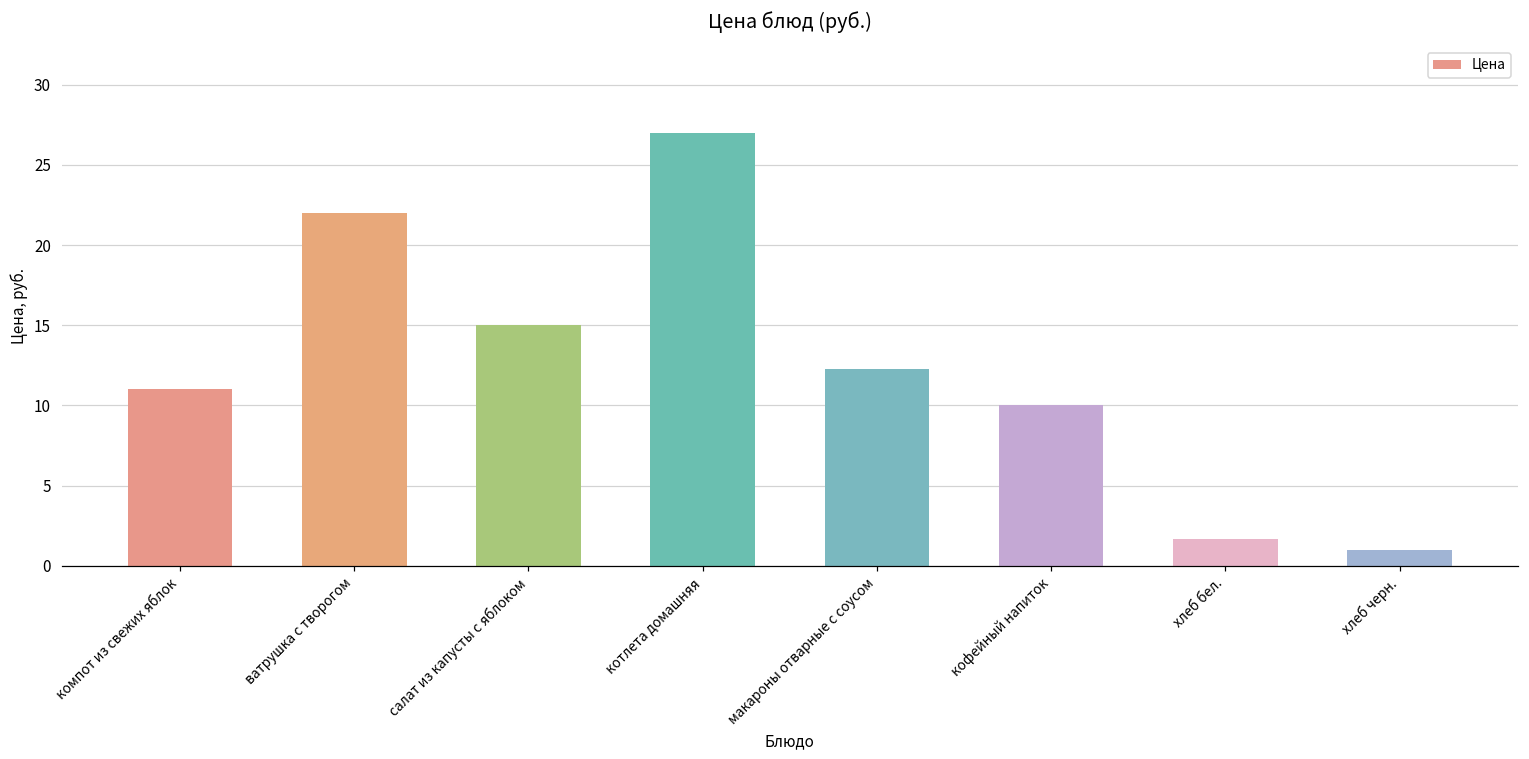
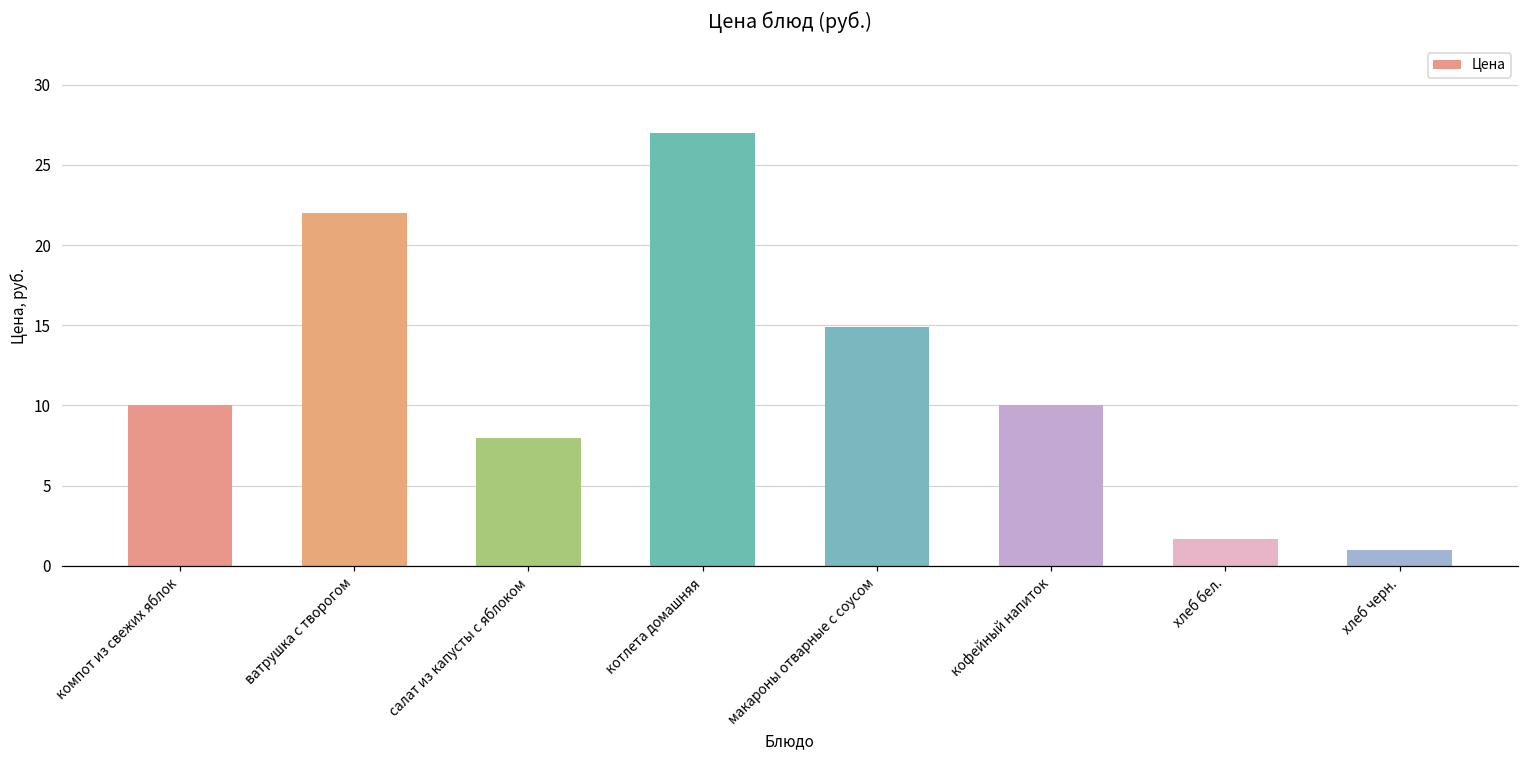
  {
-   "компот из свежих яблок": 11,
+   "компот из свежих яблок": 10,
    "ватрушка с творогом": 22.0,
-   "салат из капусты с яблоком": 15,
+   "салат из капусты с яблоком": 8,
    "котлета домашняя": 27.0,
-   "макароны отварные с соусом": 12.3,
+   "макароны отварные с соусом": 14.9,
    "кофейный напиток": 10.0,
    "хлеб бел.": 1.7,
    "хлеб черн.": 1.0
  }
